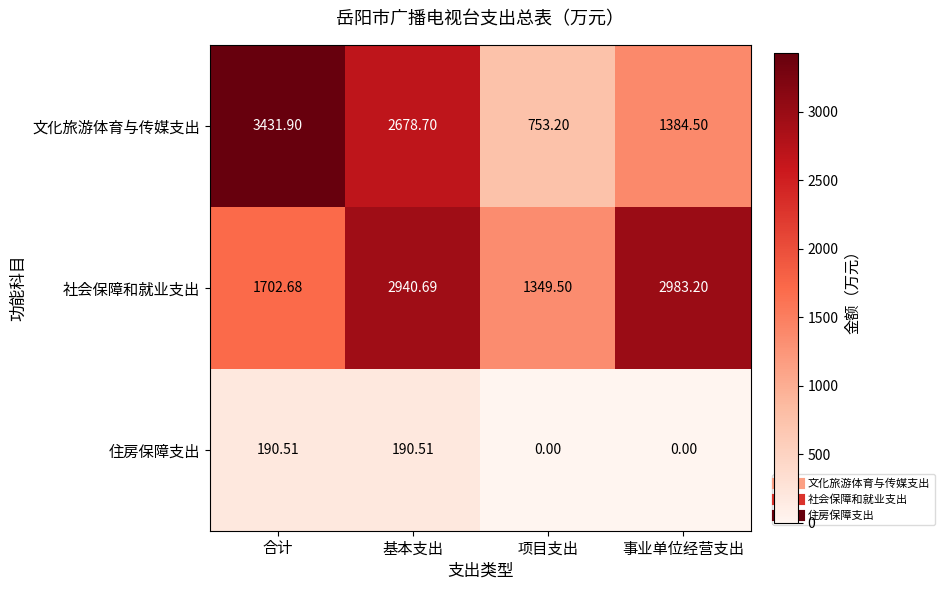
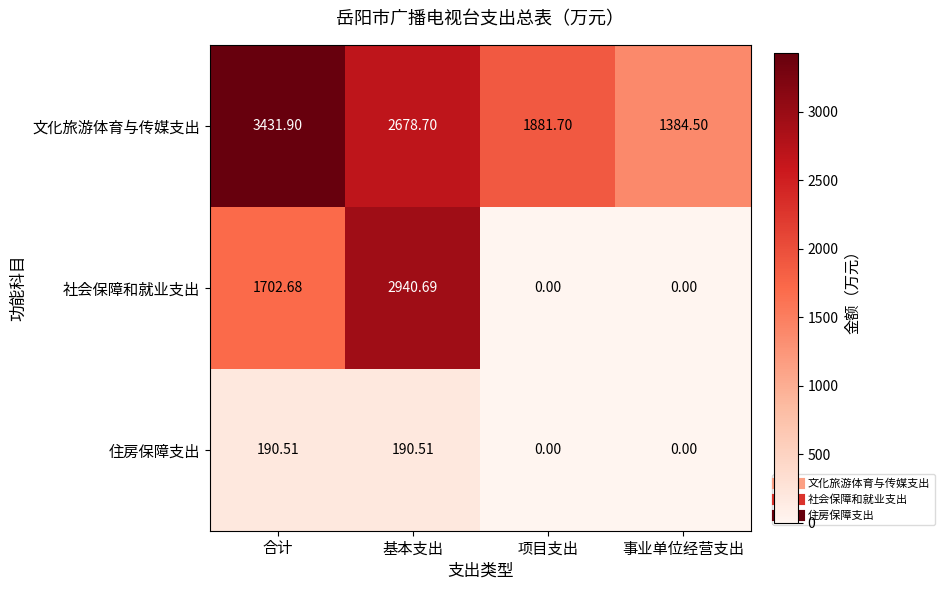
  {
    "文化旅游体育与传媒支出": {
      "合计": 3431.90,
      "基本支出": 2678.70,
-     "项目支出": 753.20,
+     "项目支出": 1881.70,
      "事业单位经营支出": 1384.50
    },
    "社会保障和就业支出": {
      "合计": 1702.68,
      "基本支出": 2940.69,
-     "项目支出": 1349.50,
-     "事业单位经营支出": 2983.20
+     "项目支出": 0.00,
+     "事业单位经营支出": 0.00
    },
    "住房保障支出": {
      "合计": 190.51,
      "基本支出": 190.51,
      "项目支出": 0.00,
      "事业单位经营支出": 0.00
    }
  }
